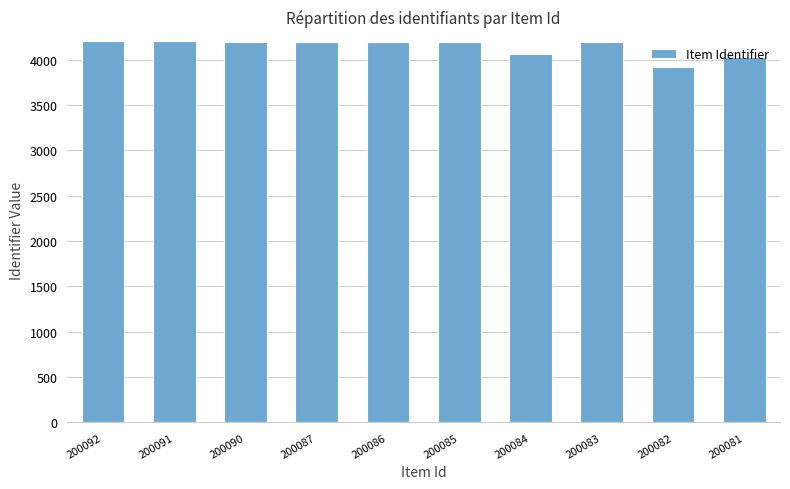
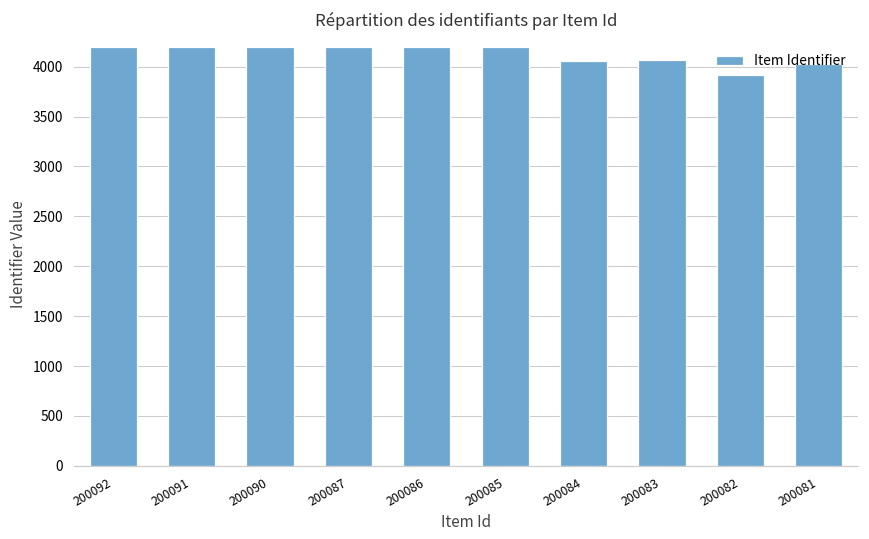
  {
    "200092": 4200,
    "200091": 4200,
    "200090": 4200,
    "200087": 4200,
    "200086": 4200,
    "200085": 4200,
    "200084": 4100,
-   "200083": 4200,
+   "200083": 4100,
    "200082": 3900,
    "200081": 4000
  }
